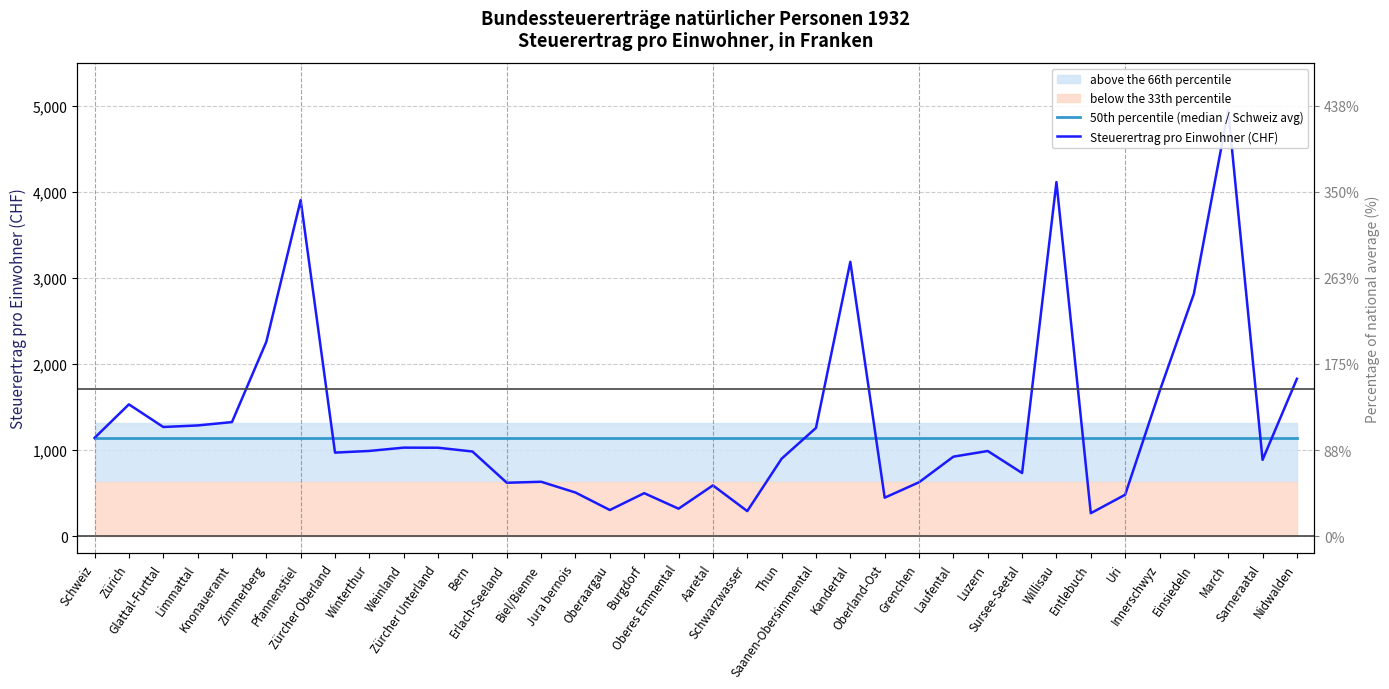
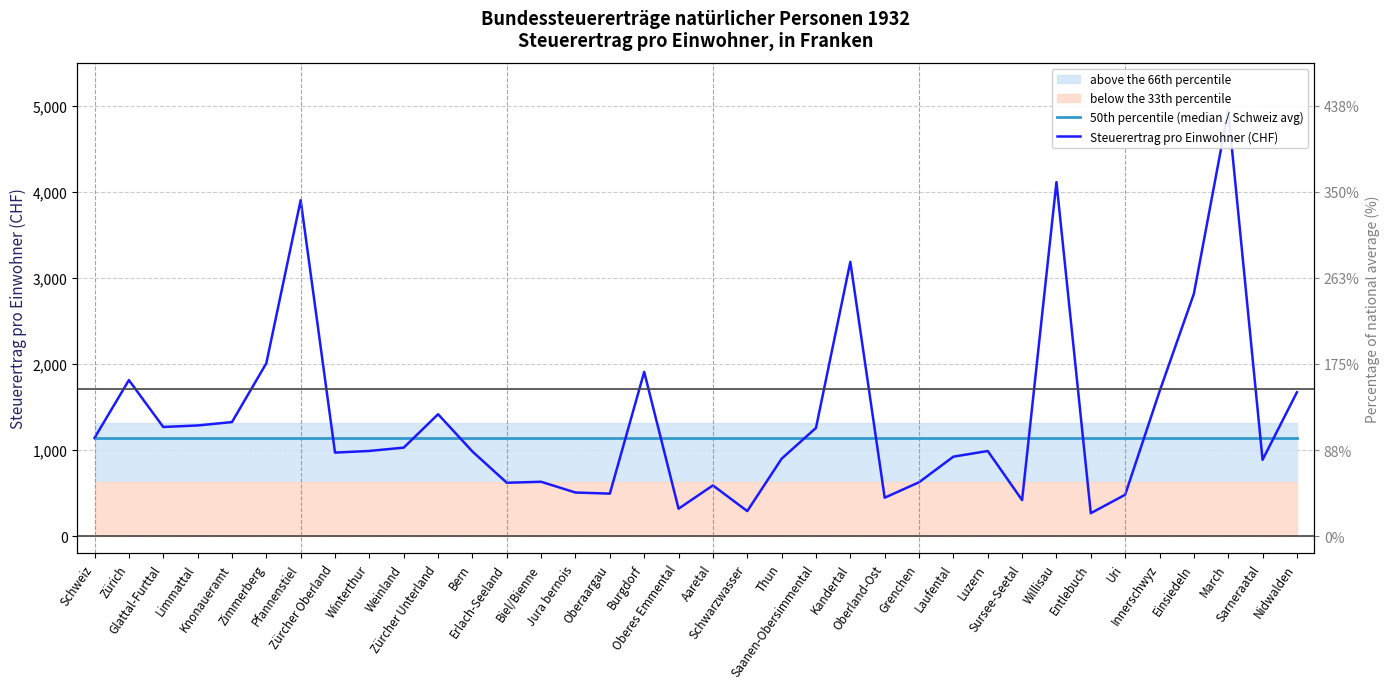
  {
    "above the 66th percentile": {
      "Schweiz": "700",
      "Zürich": "700",
      "Glattal-Furttal": "700",
      "Zimmerberg": "700",
      "Pfannenstiel": "700",
      "Zürcher Oberland": "700",
      "Winterthur": "700",
      "Weinland": "700",
      "Zürcher Unterland": "700",
      "Bern": "700",
      "Erlach-Seeland": "700",
      "Biel/Bienne": "700",
      "Jura bernois": "700",
      "Oberaargau": "700",
      "Burgdorf": "700",
      "Oberes Emmental": "700",
      "Aaretal": "700",
      "Schwarzwasser": "700",
      "Thun": "700",
      "Saanen-Obersimmental": "700",
      "Kandertal": "700",
      "Oberland-Ost": "700",
      "Grenchen": "700",
      "Laufental": "700",
      "Luzern": "700",
      "Sursee-Seetal": "700",
      "Willisau": "700",
      "Entlebuch": "700",
      "Uri": "700",
      "Innerschwyz": "700",
      "Einsiedeln": "700",
      "March": "700",
      "Sarneraatal": "700",
      "Nidwalden": "700"
    },
    "50th percentile (median / Schweiz avg)": {
      "Zürich": "1,100",
      "Glattal-Furttal": "1,100",
      "Limmattal": "1,100",
      "Knonaueramt": "1,100",
      "Zimmerberg": "1,100",
      "Pfannenstiel": "1,100",
      "Zürcher Oberland": "1,100",
      "Winterthur": "1,100",
      "Weinland": "1,100",
      "Zürcher Unterland": "1,100",
      "Bern": "1,100",
      "Erlach-Seeland": "1,100",
      "Biel/Bienne": "1,100",
      "Jura bernois": "1,100",
      "Oberaargau": "1,100",
      "Burgdorf": "1,100",
      "Oberes Emmental": "1,100",
      "Aaretal": "1,100",
      "Schwarzwasser": "1,100",
      "Thun": "1,100",
      "Saanen-Obersimmental": "1,100",
      "Kandertal": "1,100",
      "Oberland-Ost": "1,100",
      "Grenchen": "1,100",
      "Laufental": "1,100",
      "Luzern": "1,100",
      "Sursee-Seetal": "1,100",
      "Willisau": "1,100",
      "Entlebuch": "1,100",
      "Uri": "1,100",
      "Innerschwyz": "1,100",
      "Einsiedeln": "1,100",
      "March": "1,100",
      "Sarneraatal": "1,100",
      "Nidwalden": "1,100"
    },
    "below the 33th percentile": {
      "Schweiz": "600",
      "Zürich": "600",
      "Glattal-Furttal": "600",
      "Limmattal": "600",
      "Knonaueramt": "600",
      "Zimmerberg": "600",
      "Pfannenstiel": "600",
      "Zürcher Oberland": "600",
      "Winterthur": "600",
      "Weinland": "600",
      "Zürcher Unterland": "600",
      "Bern": "600",
      "Jura bernois": "600",
      "Oberaargau": "600",
      "Burgdorf": "600",
      "Oberes Emmental": "600",
      "Aaretal": "600",
      "Schwarzwasser": "600",
      "Thun": "600",
      "Saanen-Obersimmental": "600",
      "Kandertal": "600",
      "Oberland-Ost": "600",
      "Laufental": "600",
      "Luzern": "600",
      "Sursee-Seetal": "600",
      "Willisau": "600",
      "Entlebuch": "600",
      "Uri": "600",
      "Innerschwyz": "600",
      "Einsiedeln": "600",
      "March": "600",
      "Sarneraatal": "600",
      "Nidwalden": "600"
    },
    "Steuerertrag pro Einwohner (CHF)": {
-     "Zürich": "1,500",
+     "Zürich": "1,800",
      "Glattal-Furttal": "1,300",
-     "Zimmerberg": "2,300",
+     "Zimmerberg": "2,000",
      "Pfannenstiel": "3,900",
      "Zürcher Oberland": "1,000",
      "Winterthur": "1,000",
      "Weinland": "1,000",
-     "Zürcher Unterland": "1,000",
+     "Zürcher Unterland": "1,400",
      "Bern": "1,000",
      "Jura bernois": "500",
-     "Oberaargau": "300",
-     "Burgdorf": "500",
+     "Oberaargau": "500",
+     "Burgdorf": "1,900",
      "Oberes Emmental": "300",
      "Aaretal": "600",
      "Schwarzwasser": "300",
      "Thun": "900",
      "Saanen-Obersimmental": "1,300",
      "Kandertal": "3,200",
      "Oberland-Ost": "400",
      "Laufental": "900",
      "Luzern": "1,000",
-     "Sursee-Seetal": "700",
+     "Sursee-Seetal": "400",
      "Willisau": "4,100",
      "Entlebuch": "300",
      "Uri": "500",
      "Innerschwyz": "1,700",
      "Einsiedeln": "2,800",
      "Sarneraatal": "900",
-     "Nidwalden": "1,800"
+     "Nidwalden": "1,700"
    }
  }
